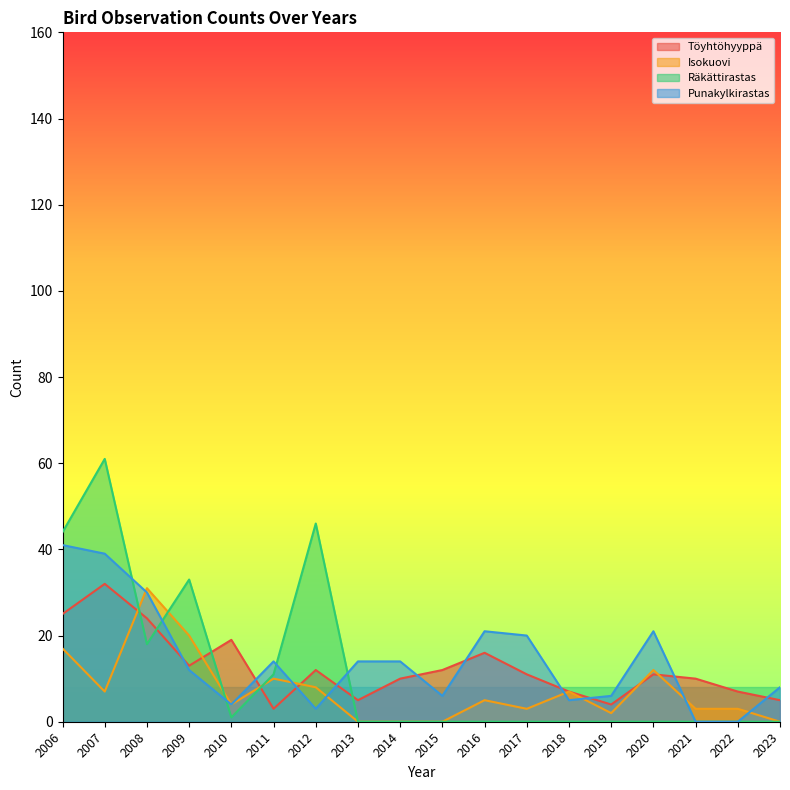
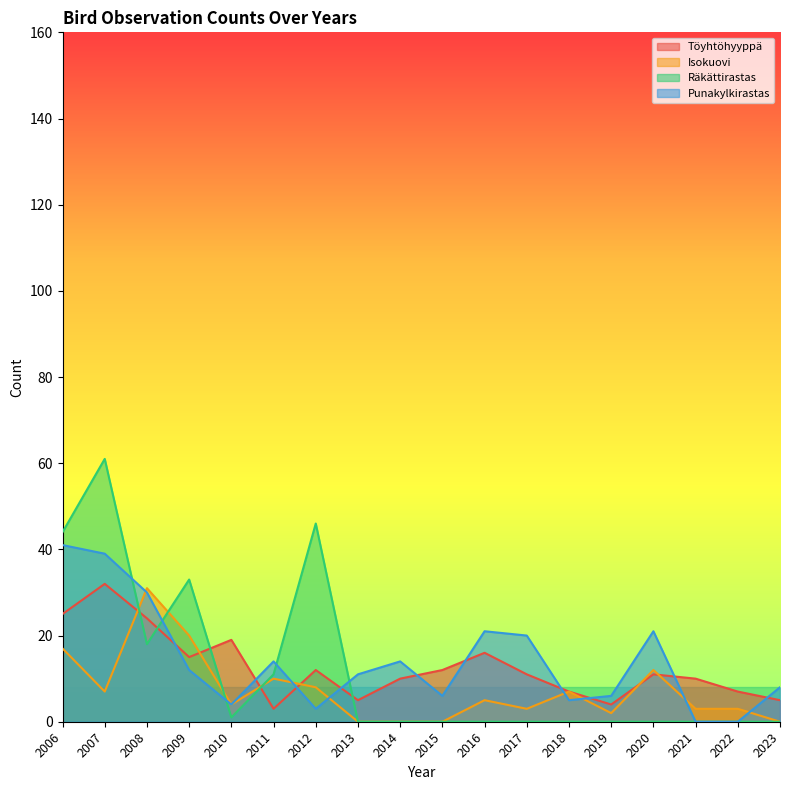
  {
    "Töyhtöhyyppä": {
      "2006": 25,
      "2007": 32,
      "2008": 24,
-     "2009": 13,
+     "2009": 15,
      "2010": 19,
      "2012": 12,
      "2014": 10,
      "2015": 12,
      "2016": 16,
      "2017": 11,
      "2020": 11,
      "2021": 10
    },
    "Isokuovi": {
      "2006": 17,
      "2008": 31,
      "2009": 20,
      "2011": 10,
      "2020": 12
    },
    "Räkättirastas": {
      "2006": 44,
      "2007": 61,
      "2008": 18,
      "2009": 33,
      "2011": 11,
      "2012": 46
    },
    "Punakylkirastas": {
      "2006": 41,
      "2007": 39,
      "2008": 30,
      "2009": 12,
      "2011": 14,
-     "2013": 14,
+     "2013": 11,
      "2014": 14,
      "2016": 21,
      "2017": 20,
      "2020": 21
    }
  }
